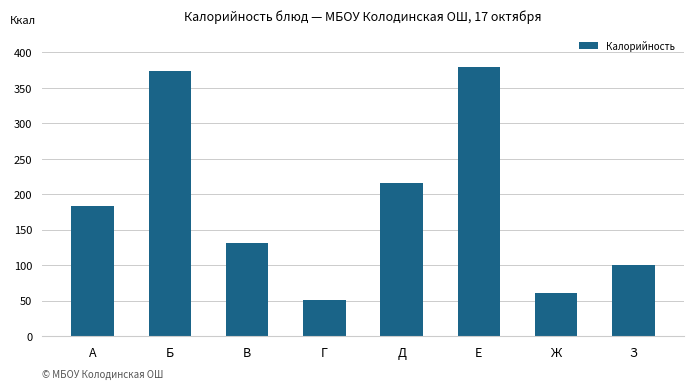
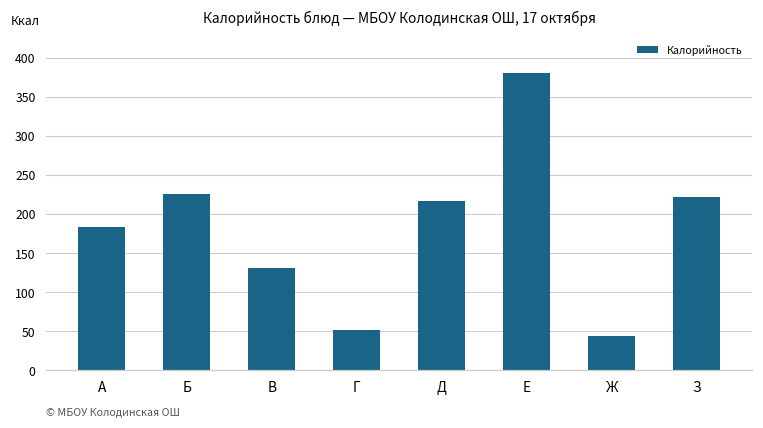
  {
    "А": 180,
-   "Б": 370,
+   "Б": 230,
    "В": 130,
    "Г": 50,
    "Д": 220,
    "Е": 380,
-   "Ж": 60,
-   "З": 100
+   "Ж": 40,
+   "З": 220
  }
